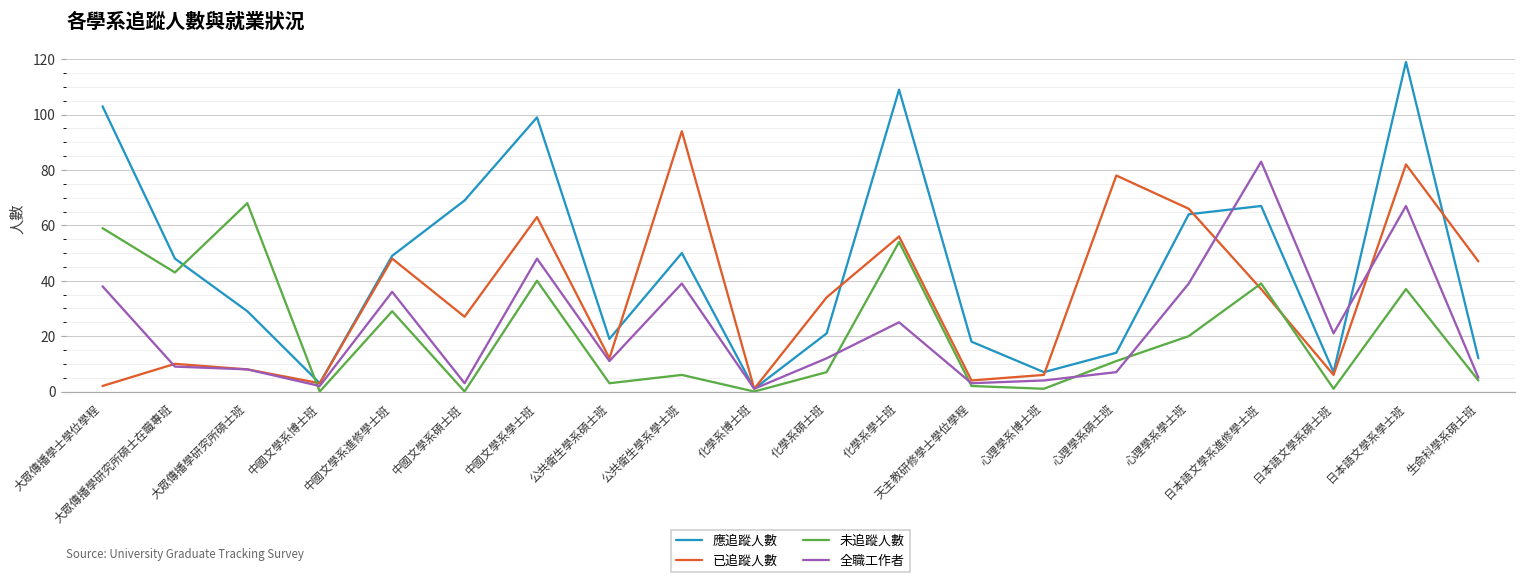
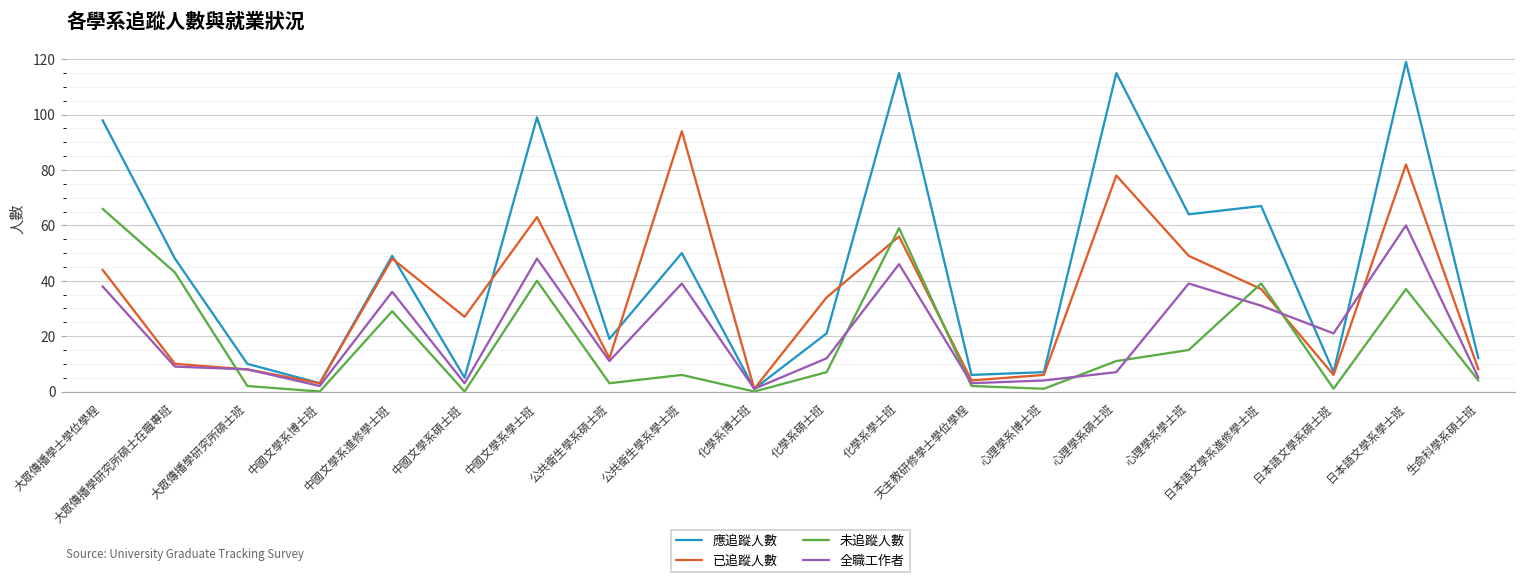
  {
    "應追蹤人數": {
-     "大眾傳播學士學位學程": 103,
+     "大眾傳播學士學位學程": 98,
      "大眾傳播學研究所碩士在職專班": 48,
-     "大眾傳播學研究所碩士班": 29,
-     "中國文學系碩士班": 69,
+     "大眾傳播學研究所碩士班": 10,
+     "中國文學系碩士班": 5,
      "中國文學系學士班": 99,
      "公共衛生學系碩士班": 19,
      "公共衛生學系學士班": 50,
      "化學系碩士班": 21,
-     "化學系學士班": 109,
-     "天主教研修學士學位學程": 18,
-     "心理學系碩士班": 14,
+     "化學系學士班": 115,
+     "天主教研修學士學位學程": 6,
+     "心理學系碩士班": 115,
      "心理學系學士班": 64,
      "日本語文學系進修學士班": 67,
      "日本語文學系學士班": 119,
      "生命科學系碩士班": 12
    },
    "已追蹤人數": {
-     "大眾傳播學士學位學程": 2,
+     "大眾傳播學士學位學程": 44,
      "中國文學系碩士班": 27,
      "中國文學系學士班": 63,
      "公共衛生學系學士班": 94,
      "化學系碩士班": 34,
      "化學系學士班": 56,
      "心理學系碩士班": 78,
-     "心理學系學士班": 66,
+     "心理學系學士班": 49,
      "日本語文學系進修學士班": 37,
      "日本語文學系學士班": 82,
-     "生命科學系碩士班": 47
+     "生命科學系碩士班": 8
    },
    "未追蹤人數": {
-     "大眾傳播學士學位學程": 59,
+     "大眾傳播學士學位學程": 66,
      "大眾傳播學研究所碩士在職專班": 43,
-     "大眾傳播學研究所碩士班": 68,
+     "大眾傳播學研究所碩士班": 2,
      "中國文學系博士班": 0,
      "中國文學系進修學士班": 29,
      "中國文學系碩士班": 0,
      "中國文學系學士班": 40,
      "公共衛生學系碩士班": 3,
      "公共衛生學系學士班": 6,
      "化學系碩士班": 7,
-     "化學系學士班": 54,
+     "化學系學士班": 59,
      "心理學系博士班": 1,
      "心理學系碩士班": 11,
-     "心理學系學士班": 20,
+     "心理學系學士班": 15,
      "日本語文學系進修學士班": 39,
      "日本語文學系碩士班": 1,
      "日本語文學系學士班": 37
    },
    "全職工作者": {
      "大眾傳播學士學位學程": 38,
      "中國文學系進修學士班": 36,
      "中國文學系碩士班": 3,
      "中國文學系學士班": 48,
      "公共衛生學系學士班": 39,
      "化學系碩士班": 12,
-     "化學系學士班": 25,
+     "化學系學士班": 46,
      "心理學系博士班": 4,
      "心理學系碩士班": 7,
      "心理學系學士班": 39,
-     "日本語文學系進修學士班": 83,
+     "日本語文學系進修學士班": 31,
      "日本語文學系碩士班": 21,
-     "日本語文學系學士班": 67
+     "日本語文學系學士班": 60
    }
  }
